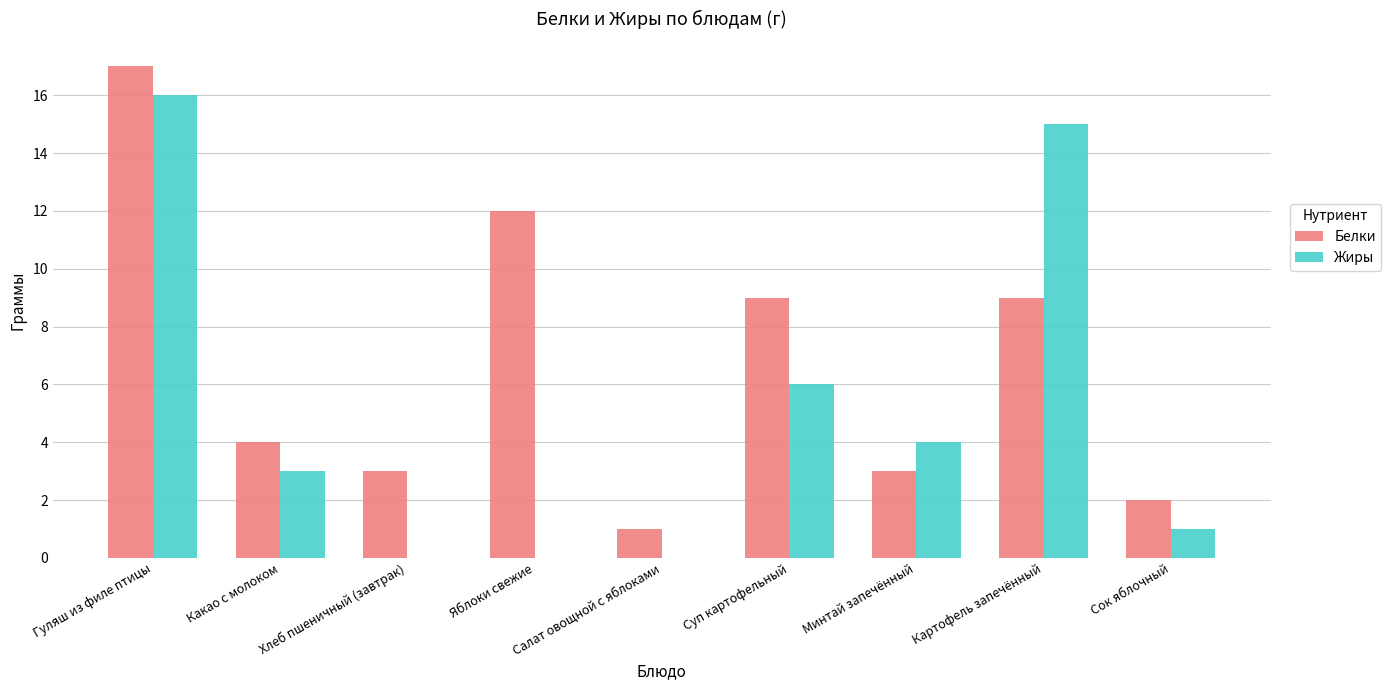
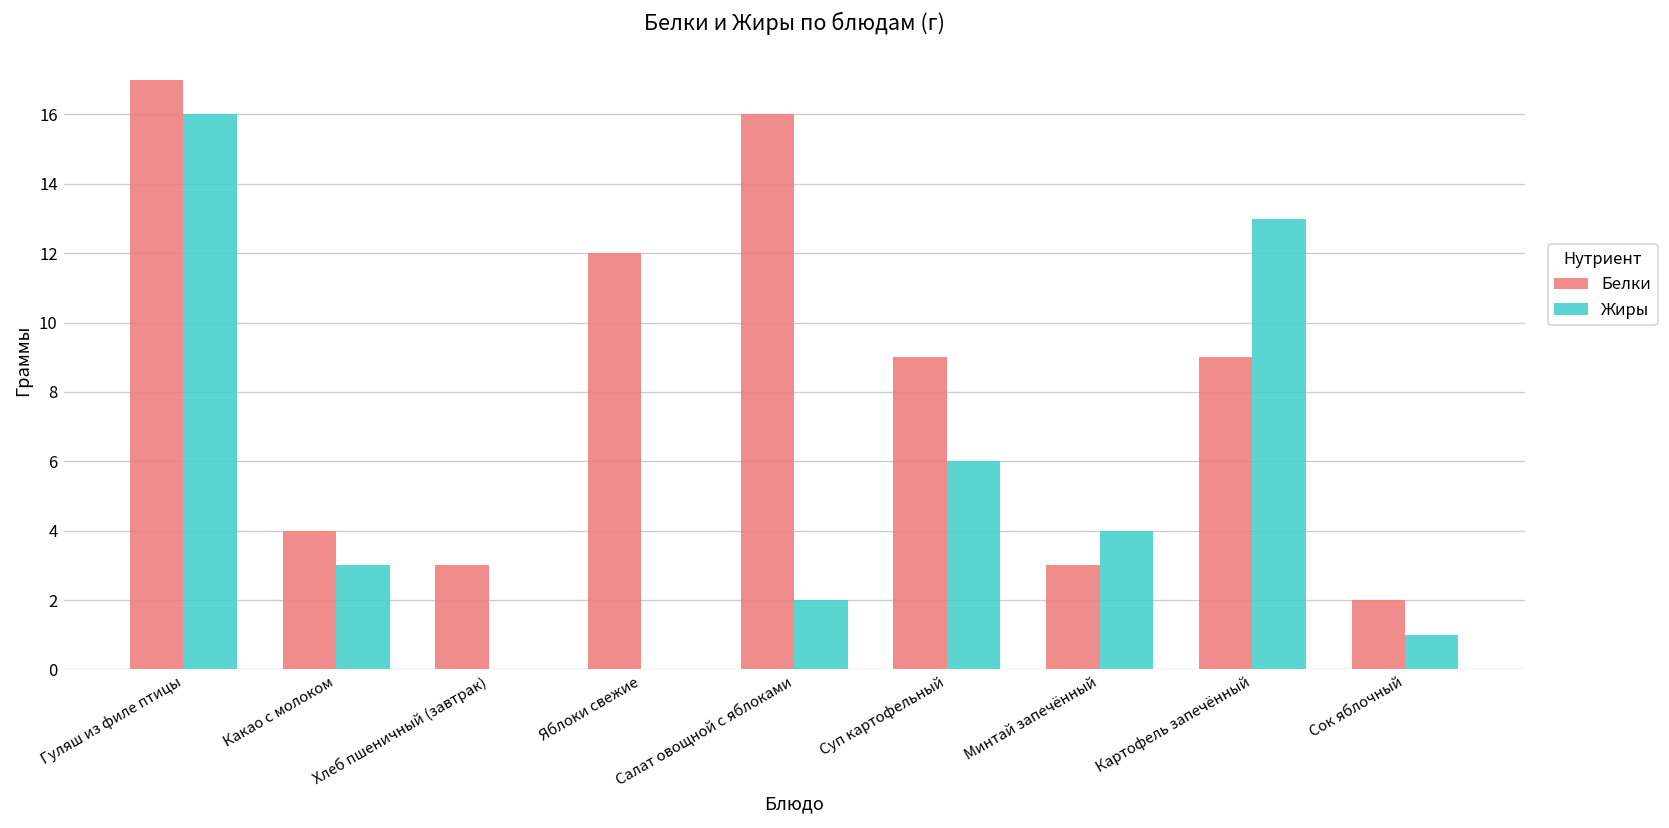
  {
    "Белки": {
      "Гуляш из филе птицы": 17,
      "Какао с молоком": 4,
      "Хлеб пшеничный (завтрак)": 3,
      "Яблоки свежие": 12,
-     "Салат овощной с яблоками": 1,
+     "Салат овощной с яблоками": 16,
      "Суп картофельный": 9,
      "Минтай запечённый": 3,
      "Картофель запечённый": 9,
      "Сок яблочный": 2
    },
    "Жиры": {
      "Гуляш из филе птицы": 16,
      "Какао с молоком": 3,
      "Хлеб пшеничный (завтрак)": 0,
      "Яблоки свежие": 0,
-     "Салат овощной с яблоками": 0,
+     "Салат овощной с яблоками": 2,
      "Суп картофельный": 6,
      "Минтай запечённый": 4,
-     "Картофель запечённый": 15,
+     "Картофель запечённый": 13,
      "Сок яблочный": 1
    }
  }
